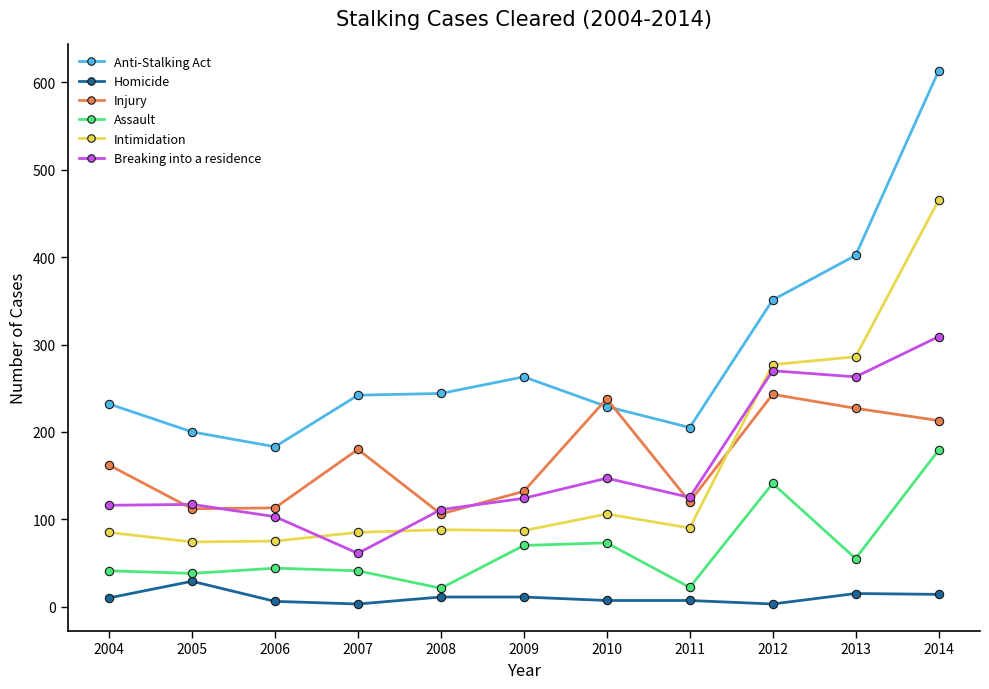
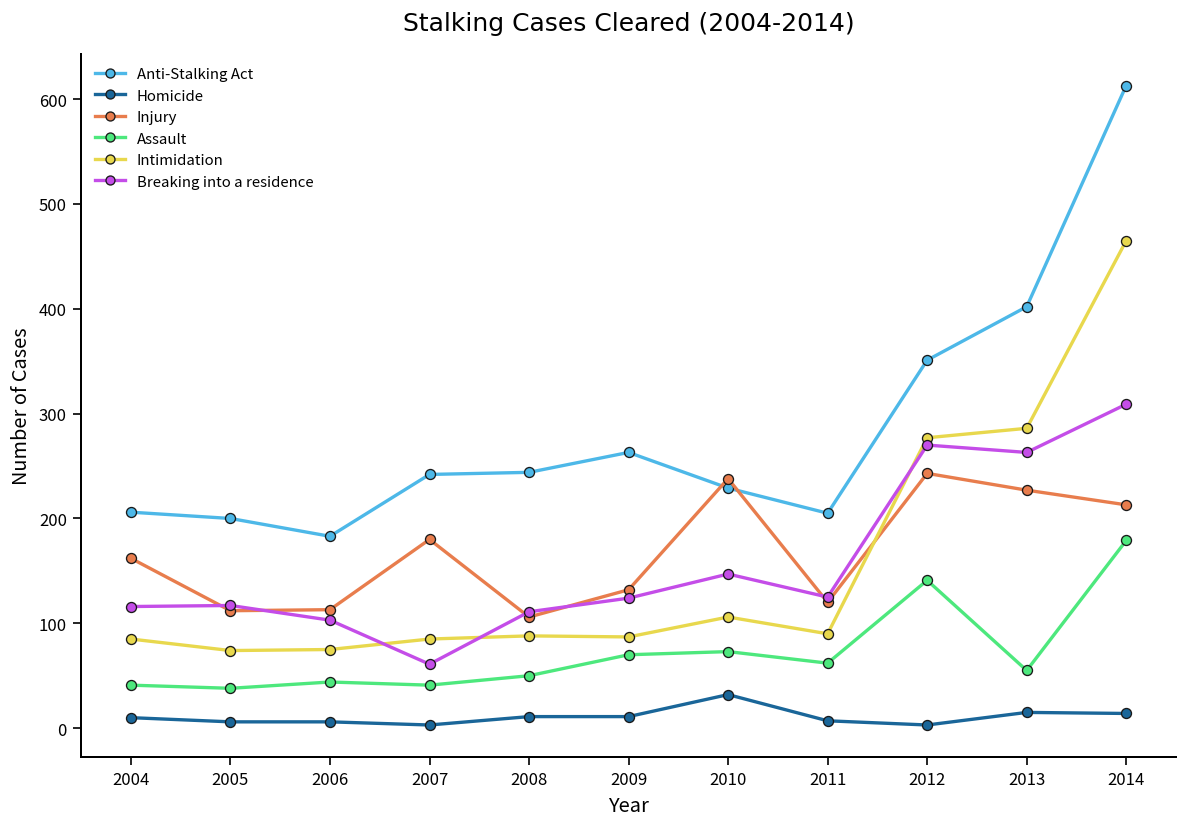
  {
    "Anti-Stalking Act": {
-     "2004": 230,
+     "2004": 210,
      "2005": 200,
      "2006": 180,
      "2007": 240,
      "2008": 240,
      "2009": 260,
      "2010": 230,
      "2011": 210,
      "2012": 350,
      "2013": 400,
      "2014": 610
    },
    "Homicide": {
      "2004": 10,
-     "2005": 30,
+     "2005": 10,
      "2006": 10,
      "2007": 0,
      "2008": 10,
      "2009": 10,
-     "2010": 10,
+     "2010": 30,
      "2011": 10,
      "2012": 0,
      "2013": 20,
      "2014": 10
    },
    "Injury": {
      "2004": 160,
      "2005": 110,
      "2006": 110,
      "2007": 180,
      "2008": 110,
      "2009": 130,
      "2010": 240,
      "2011": 120,
      "2012": 240,
      "2013": 230,
      "2014": 210
    },
    "Assault": {
      "2004": 40,
      "2005": 40,
      "2006": 40,
      "2007": 40,
-     "2008": 20,
+     "2008": 50,
      "2009": 70,
      "2010": 70,
-     "2011": 20,
+     "2011": 60,
      "2012": 140,
      "2013": 60,
      "2014": 180
    },
    "Intimidation": {
      "2004": 90,
      "2005": 70,
      "2006": 80,
      "2007": 90,
      "2008": 90,
      "2009": 90,
      "2010": 110,
      "2011": 90,
      "2012": 280,
      "2013": 290,
      "2014": 470
    },
    "Breaking into a residence": {
      "2004": 120,
      "2005": 120,
      "2006": 100,
      "2007": 60,
      "2008": 110,
      "2009": 120,
      "2010": 150,
      "2011": 130,
      "2012": 270,
      "2013": 260,
      "2014": 310
    }
  }
